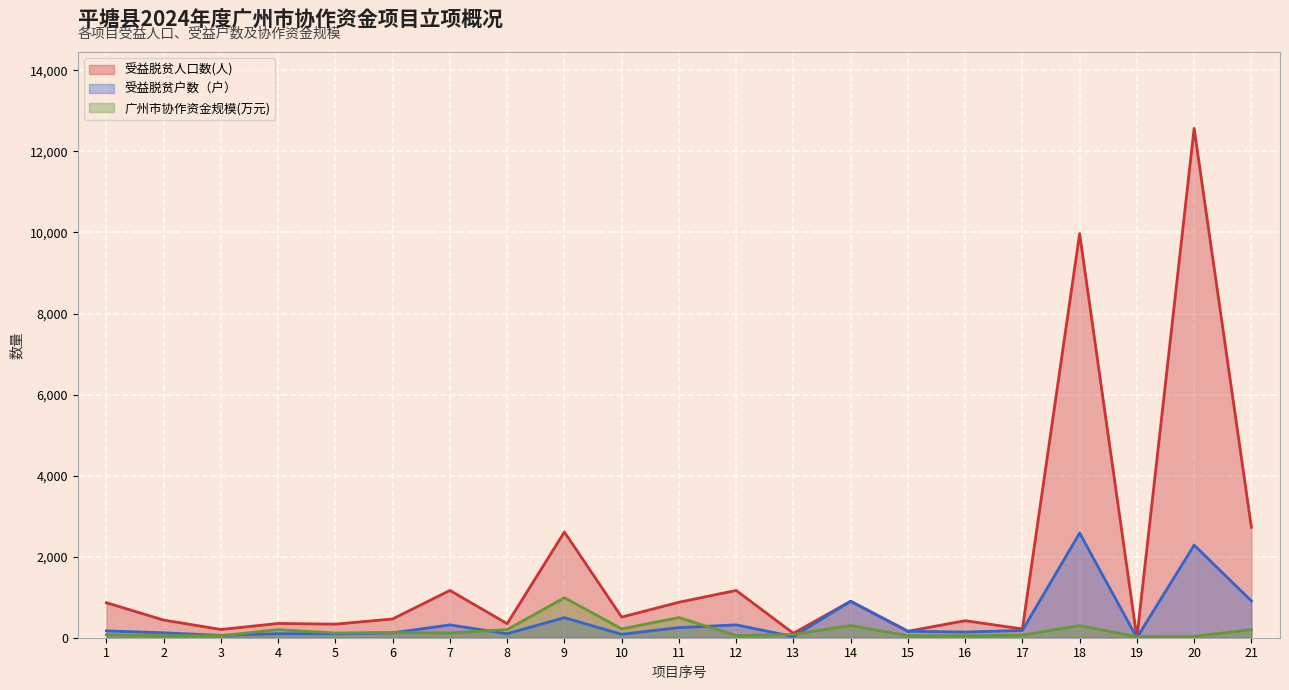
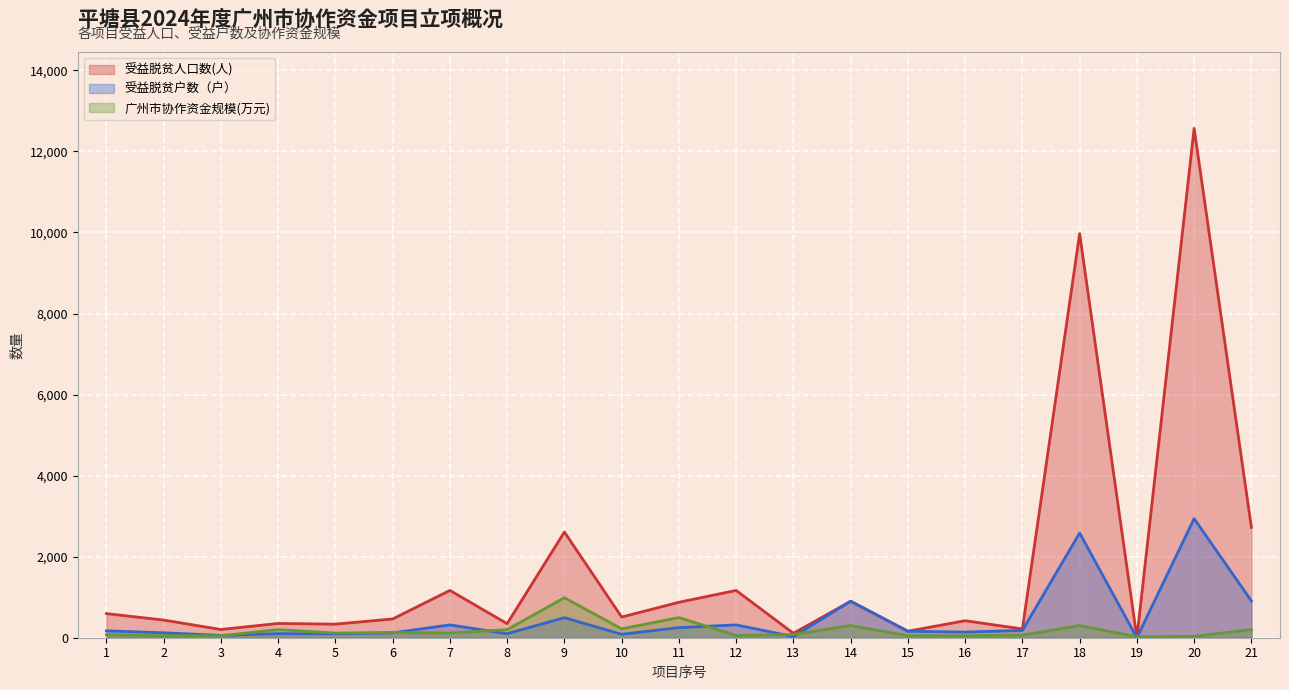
  {
    "受益脱贫人口数(人)": {
-     "1": "900",
+     "1": "600",
      "2": "400",
      "3": "200",
      "4": "400",
      "5": "300",
      "6": "500",
      "7": "1,200",
      "8": "300",
      "9": "2,600",
      "10": "500",
      "11": "900",
      "12": "1,200",
      "16": "400",
      "18": "10,000",
      "20": "12,600",
      "21": "2,700"
    },
    "受益脱贫户数（户）": {
      "1": "200",
      "2": "100",
      "4": "100",
      "7": "300",
      "8": "100",
      "9": "500",
      "10": "100",
      "11": "300",
      "12": "300",
      "16": "100",
      "18": "2,600",
-     "20": "2,300",
+     "20": "2,900",
      "21": "900"
    },
    "广州市协作资金规模(万元)": {
      "1": "100",
      "2": "100",
      "4": "200",
      "7": "100",
      "8": "200",
      "9": "1,000",
      "10": "200",
      "11": "500",
      "12": "100",
      "14": "300",
      "15": "0",
      "16": "0",
      "17": "100",
      "18": "300",
      "20": "0",
      "21": "200"
    }
  }
